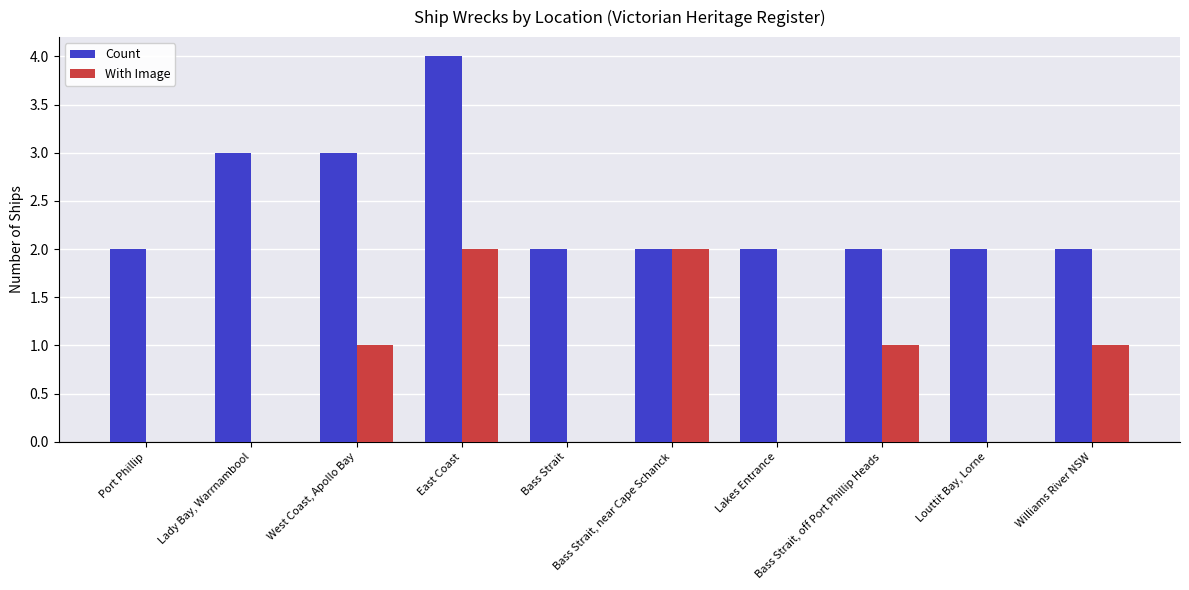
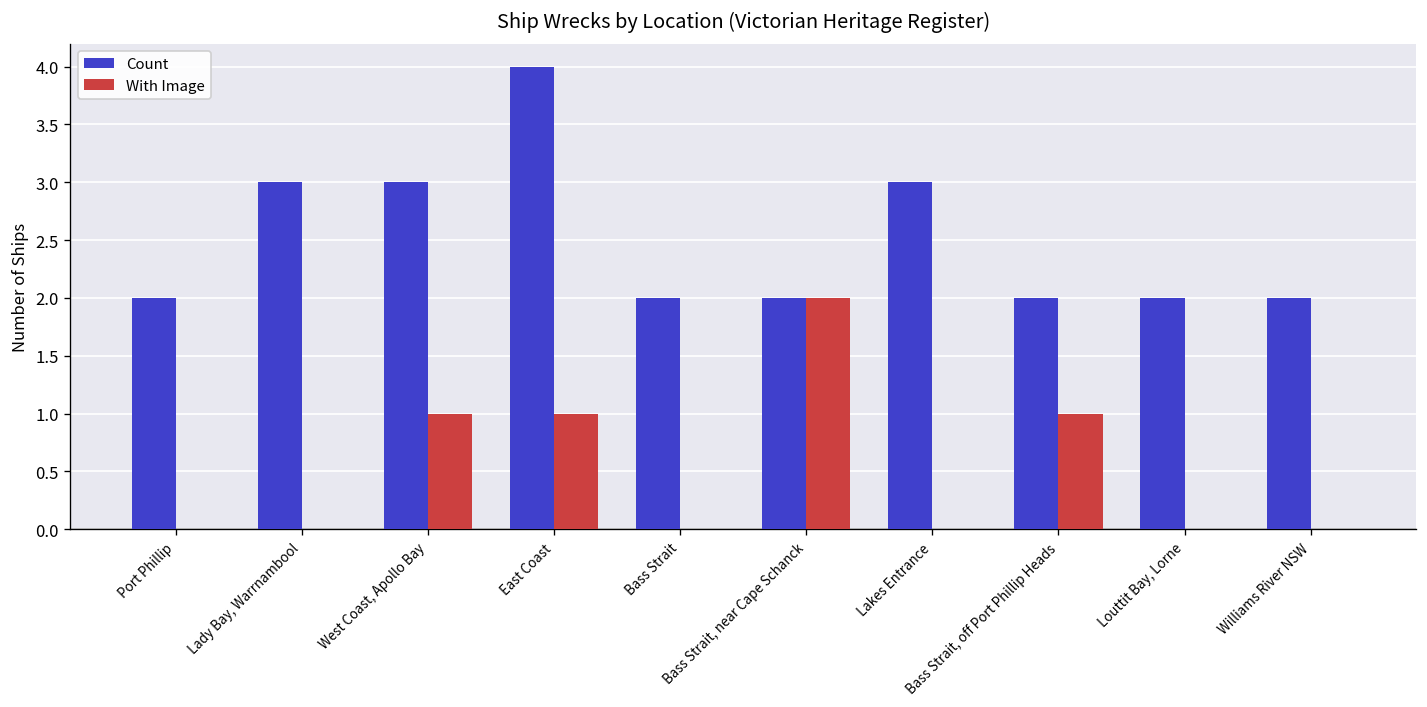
  {
    "Count": {
      "Port Phillip": 2,
      "Lady Bay, Warrnambool": 3,
      "West Coast, Apollo Bay": 3,
      "East Coast": 4,
      "Bass Strait": 2,
      "Bass Strait, near Cape Schanck": 2,
-     "Lakes Entrance": 2,
+     "Lakes Entrance": 3,
      "Bass Strait, off Port Phillip Heads": 2,
      "Louttit Bay, Lorne": 2,
      "Williams River NSW": 2
    },
    "With Image": {
      "Port Phillip": 0,
      "Lady Bay, Warrnambool": 0,
      "West Coast, Apollo Bay": 1,
-     "East Coast": 2,
+     "East Coast": 1,
      "Bass Strait": 0,
      "Bass Strait, near Cape Schanck": 2,
      "Lakes Entrance": 0,
      "Bass Strait, off Port Phillip Heads": 1,
      "Louttit Bay, Lorne": 0,
-     "Williams River NSW": 1
+     "Williams River NSW": 0
    }
  }
